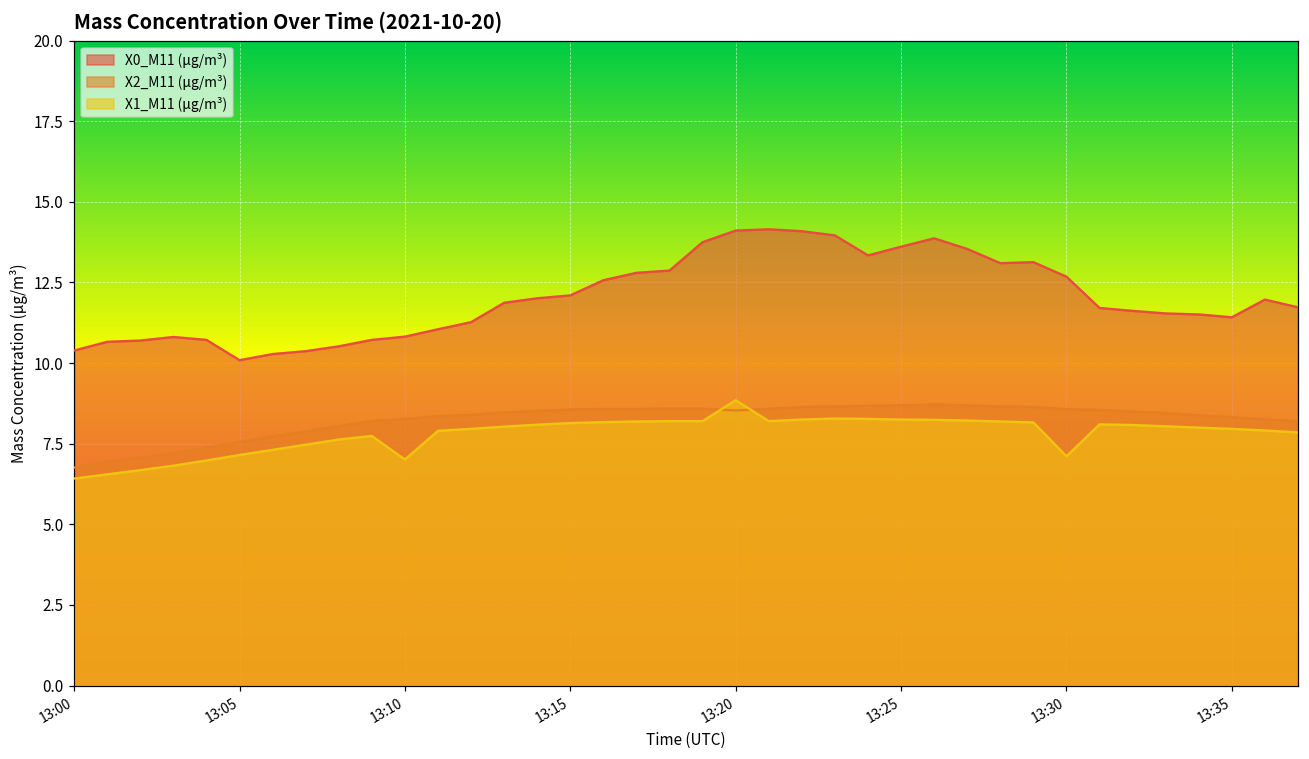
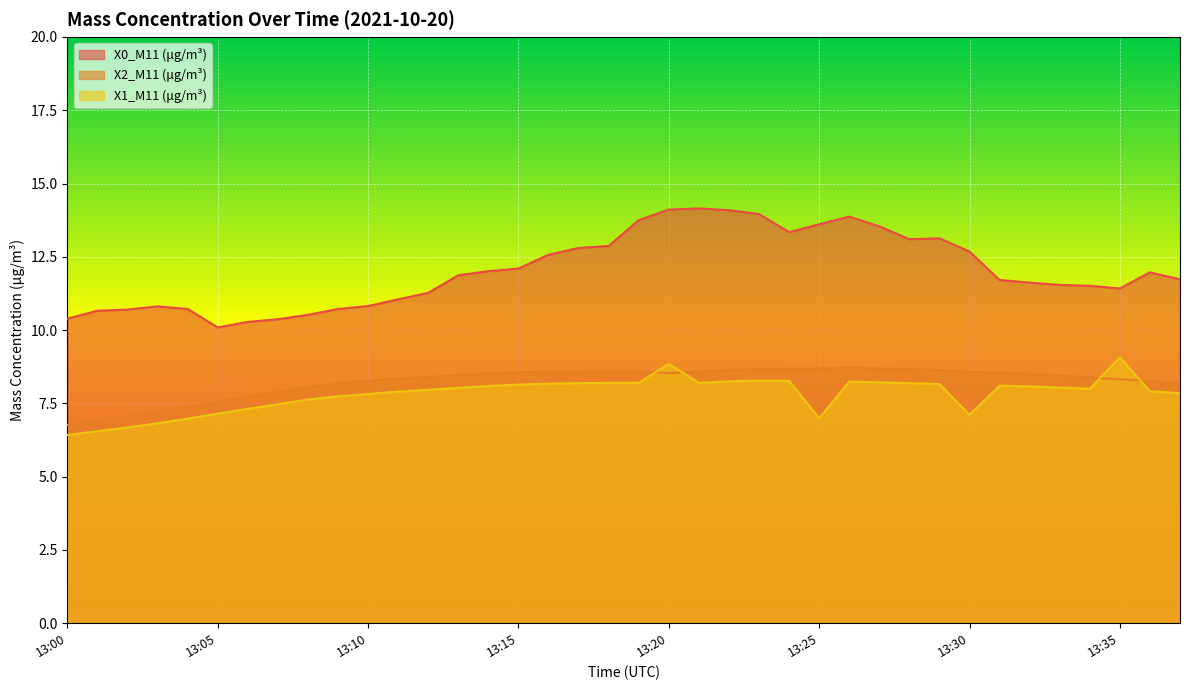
  {
    "X1_M11 (μg/m³)": {
      "13:00": 6.4,
      "13:05": 7.2,
-     "13:10": 7.0,
+     "13:10": 7.8,
      "13:15": 8.1,
      "13:20": 8.9,
-     "13:25": 8.3,
+     "13:25": 7.0,
      "13:30": 7.1,
-     "13:35": 8.0
+     "13:35": 9.1
    }
  }
